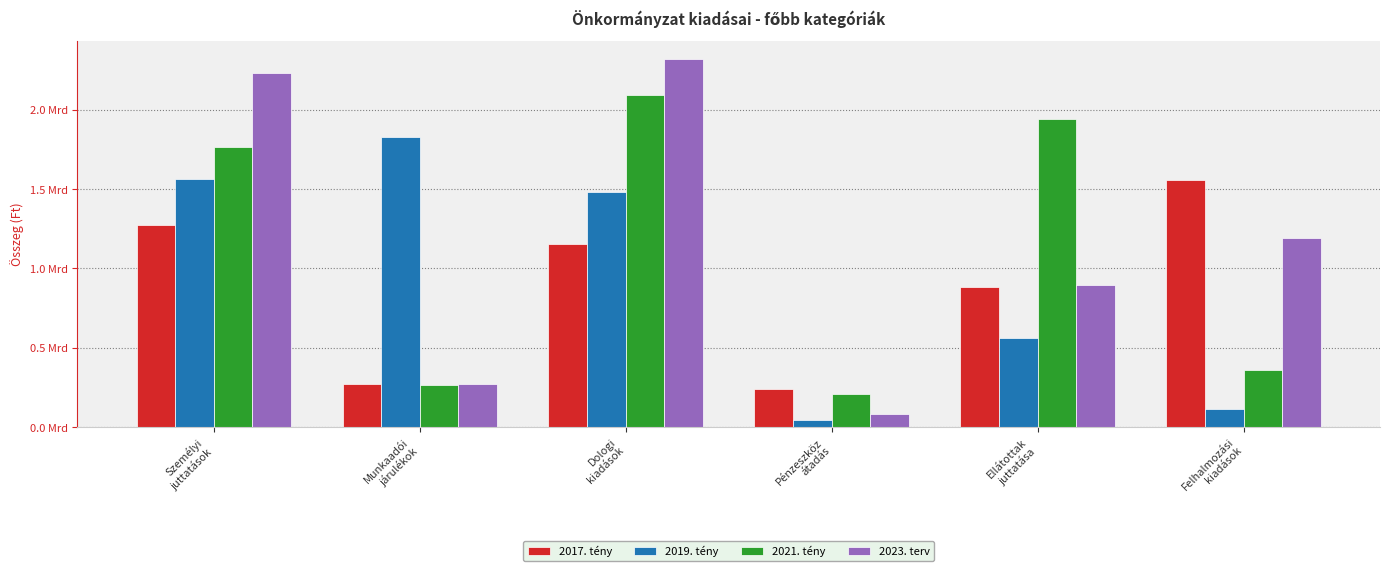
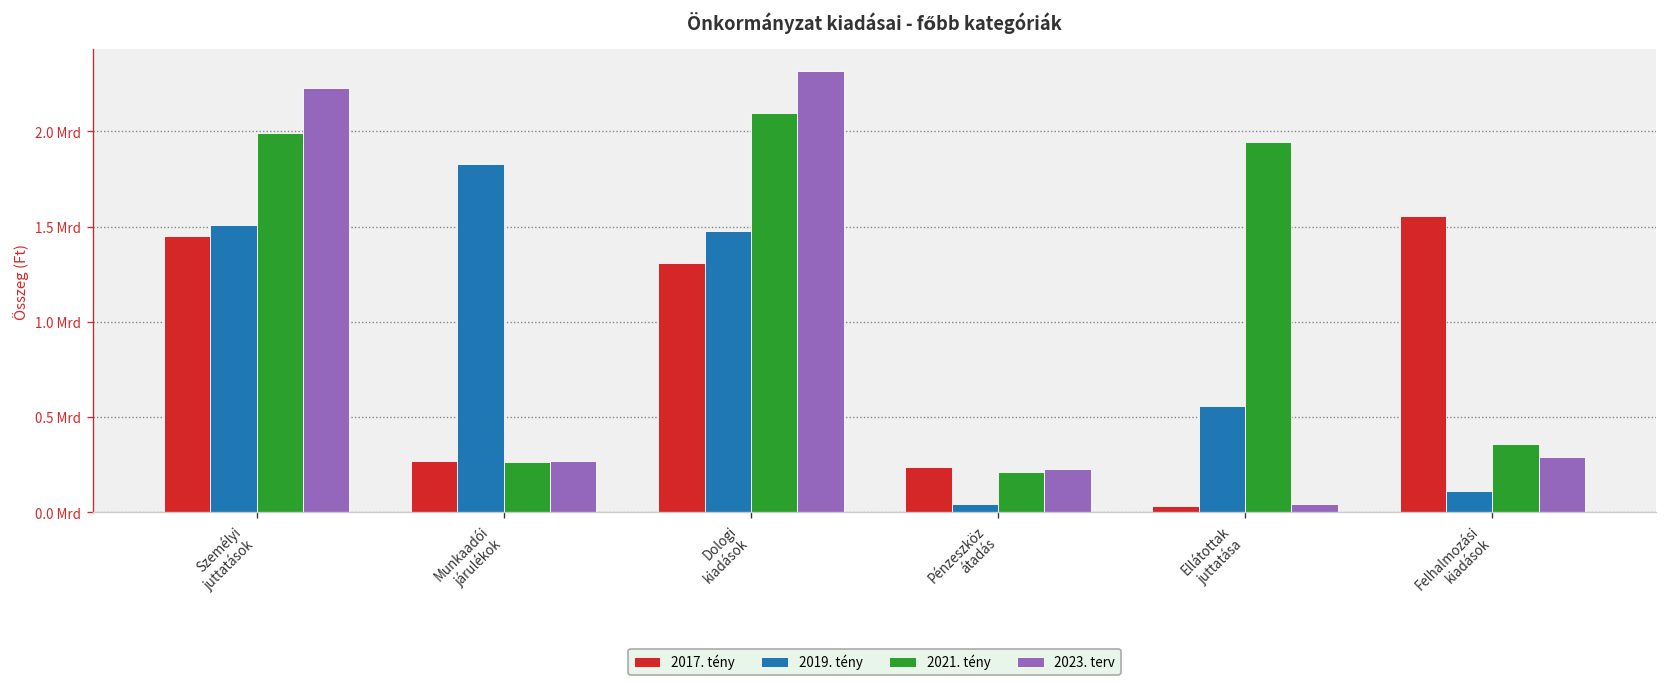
  {
    "2017. tény": {
-     "Személyi juttatások": "1.27 Mrd",
+     "Személyi juttatások": "1.45 Mrd",
      "Munkaadói járulékok": "0.27 Mrd",
-     "Dologi kiadások": "1.15 Mrd",
+     "Dologi kiadások": "1.31 Mrd",
      "Pénzeszköz átadás": "0.24 Mrd",
-     "Ellátottak juttatása": "0.88 Mrd",
+     "Ellátottak juttatása": "0.03 Mrd",
      "Felhalmozási kiadások": "1.56 Mrd"
    },
    "2019. tény": {
-     "Személyi juttatások": "1.56 Mrd",
+     "Személyi juttatások": "1.51 Mrd",
      "Munkaadói járulékok": "1.83 Mrd",
      "Dologi kiadások": "1.48 Mrd",
      "Pénzeszköz átadás": "0.05 Mrd",
      "Ellátottak juttatása": "0.56 Mrd",
      "Felhalmozási kiadások": "0.11 Mrd"
    },
    "2021. tény": {
-     "Személyi juttatások": "1.77 Mrd",
+     "Személyi juttatások": "1.99 Mrd",
      "Munkaadói járulékok": "0.26 Mrd",
      "Dologi kiadások": "2.09 Mrd",
      "Pénzeszköz átadás": "0.21 Mrd",
      "Ellátottak juttatása": "1.94 Mrd",
      "Felhalmozási kiadások": "0.36 Mrd"
    },
    "2023. terv": {
      "Személyi juttatások": "2.23 Mrd",
      "Munkaadói járulékok": "0.27 Mrd",
      "Dologi kiadások": "2.32 Mrd",
-     "Pénzeszköz átadás": "0.08 Mrd",
-     "Ellátottak juttatása": "0.90 Mrd",
-     "Felhalmozási kiadások": "1.19 Mrd"
+     "Pénzeszköz átadás": "0.23 Mrd",
+     "Ellátottak juttatása": "0.04 Mrd",
+     "Felhalmozási kiadások": "0.29 Mrd"
    }
  }
